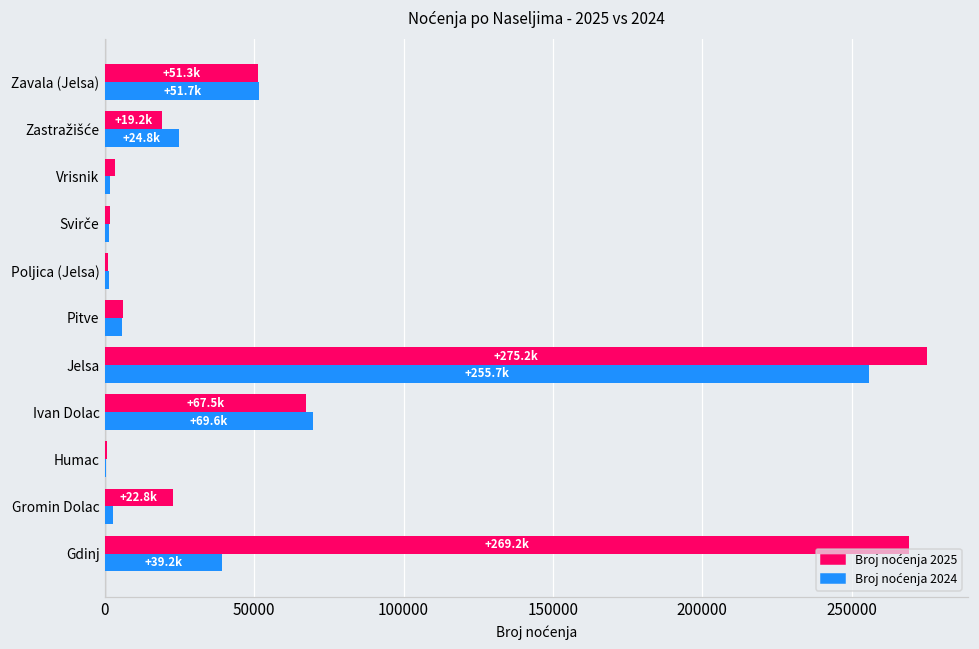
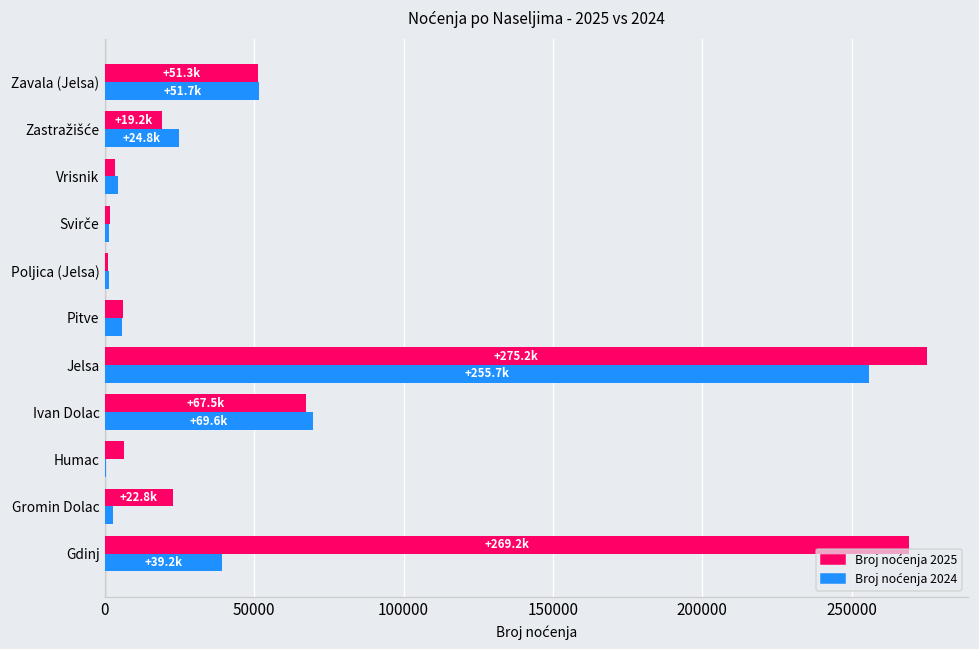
  {
    "Broj noćenja 2025": {
      "Vrisnik": 3000,
      "Svirče": 2000,
      "Pitve": 6000,
-     "Humac": 1000
+     "Humac": 6000
    },
    "Broj noćenja 2024": {
-     "Vrisnik": 2000,
+     "Vrisnik": 5000,
      "Svirče": 1000,
      "Poljica (Jelsa)": 1000,
      "Pitve": 6000,
      "Gromin Dolac": 3000
    }
  }
